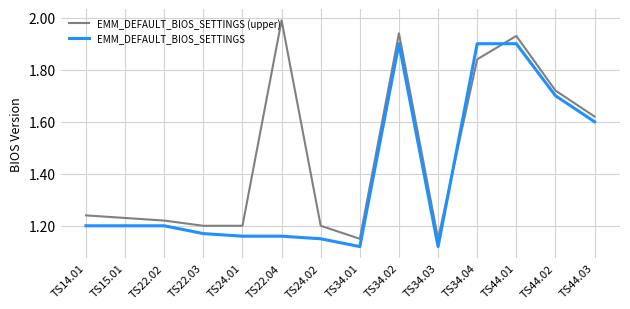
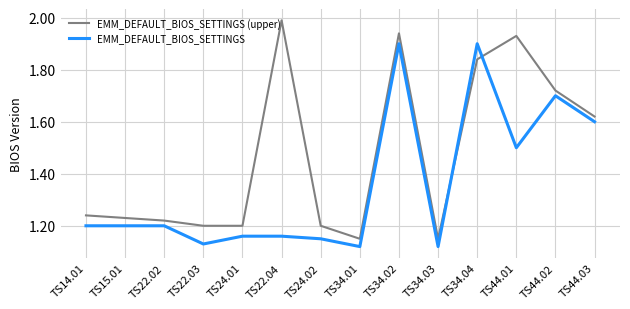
  {
    "EMM_DEFAULT_BIOS_SETTINGS (upper)": {
      "TS14.01": 1.24,
      "TS15.01": 1.23,
      "TS22.02": 1.22,
      "TS22.03": 1.20,
      "TS24.01": 1.20,
      "TS22.04": 1.99,
      "TS24.02": 1.20,
      "TS34.01": 1.15,
      "TS34.02": 1.94,
      "TS34.03": 1.15,
      "TS34.04": 1.84,
      "TS44.01": 1.93,
      "TS44.02": 1.72,
      "TS44.03": 1.62
    },
    "EMM_DEFAULT_BIOS_SETTINGS": {
      "TS14.01": 1.20,
      "TS15.01": 1.20,
      "TS22.02": 1.20,
-     "TS22.03": 1.17,
+     "TS22.03": 1.13,
      "TS24.01": 1.16,
      "TS22.04": 1.16,
      "TS24.02": 1.15,
      "TS34.01": 1.12,
      "TS34.02": 1.90,
      "TS34.03": 1.12,
      "TS34.04": 1.90,
-     "TS44.01": 1.9,
+     "TS44.01": 1.5,
      "TS44.02": 1.70,
      "TS44.03": 1.60
    }
  }
